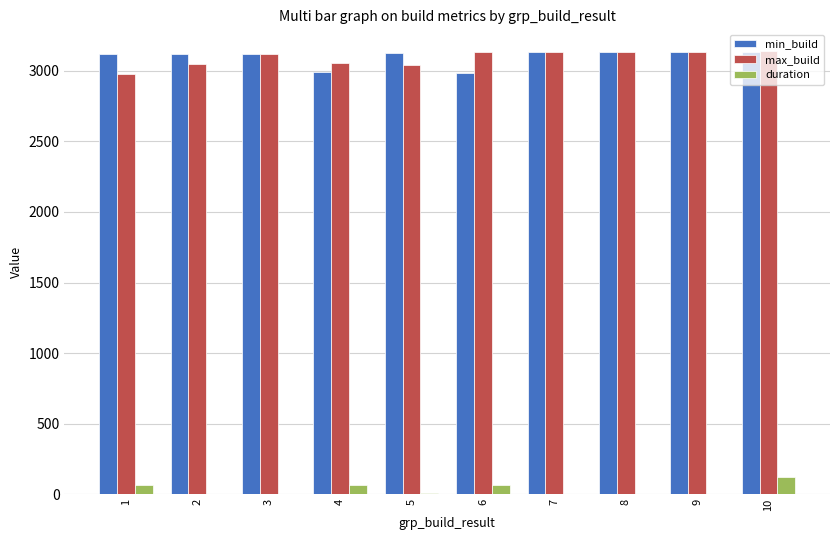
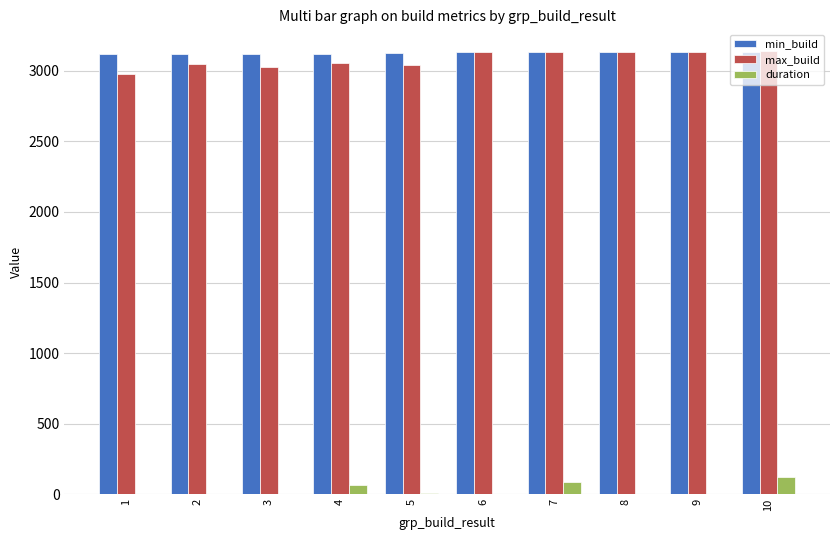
  {
    "min_build": {
      "1": 3120,
      "2": 3120,
      "3": 3120,
-     "4": 2990,
+     "4": 3120,
      "5": 3120,
-     "6": 2990,
+     "6": 3130,
      "7": 3130,
      "8": 3130,
      "9": 3130
    },
    "max_build": {
      "1": 2970,
      "2": 3050,
-     "3": 3120,
+     "3": 3030,
      "4": 3050,
      "5": 3040,
      "6": 3130,
      "7": 3130,
      "8": 3130,
      "9": 3130
    },
    "duration": {
-     "1": 70,
+     "1": 0,
      "4": 70,
-     "6": 70,
-     "7": 0,
+     "6": 0,
+     "7": 90,
      "10": 120
    }
  }
